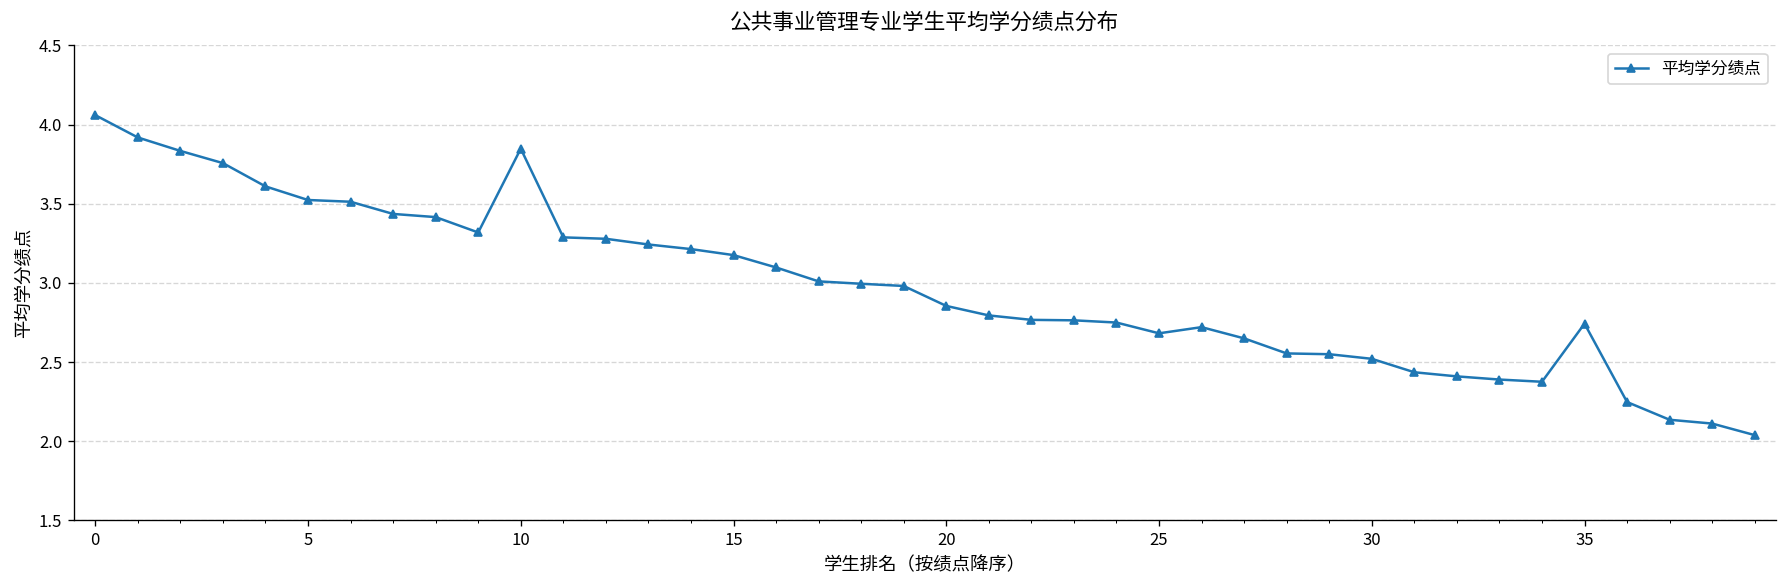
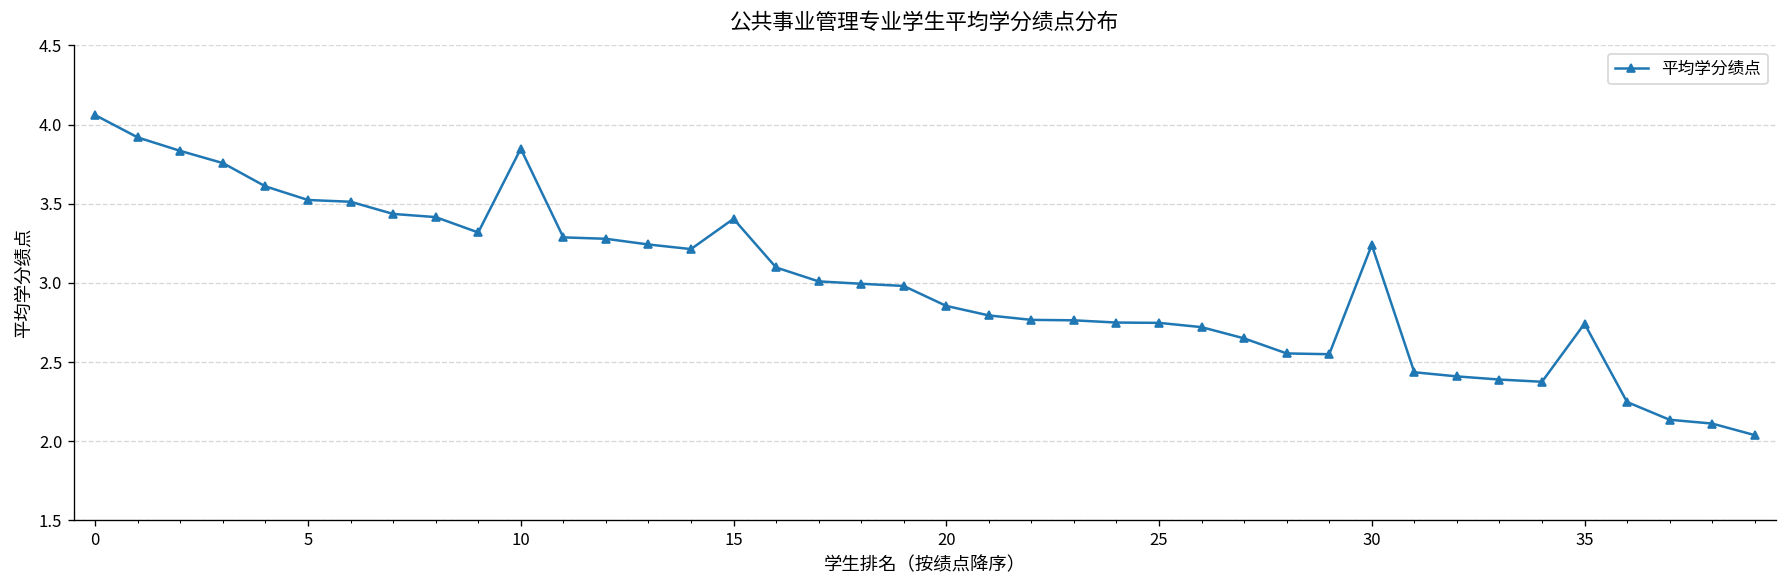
  {
    "0": 4.06,
    "5": 3.52,
    "10": 3.85,
-   "15": 3.18,
+   "15": 3.41,
    "20": 2.86,
-   "25": 2.68,
-   "30": 2.52,
+   "25": 2.75,
+   "30": 3.24,
    "35": 2.74
  }
